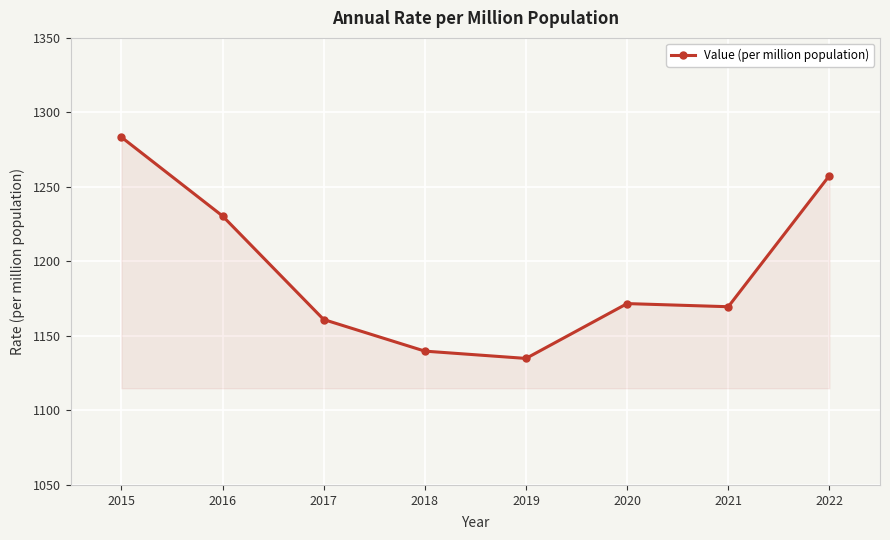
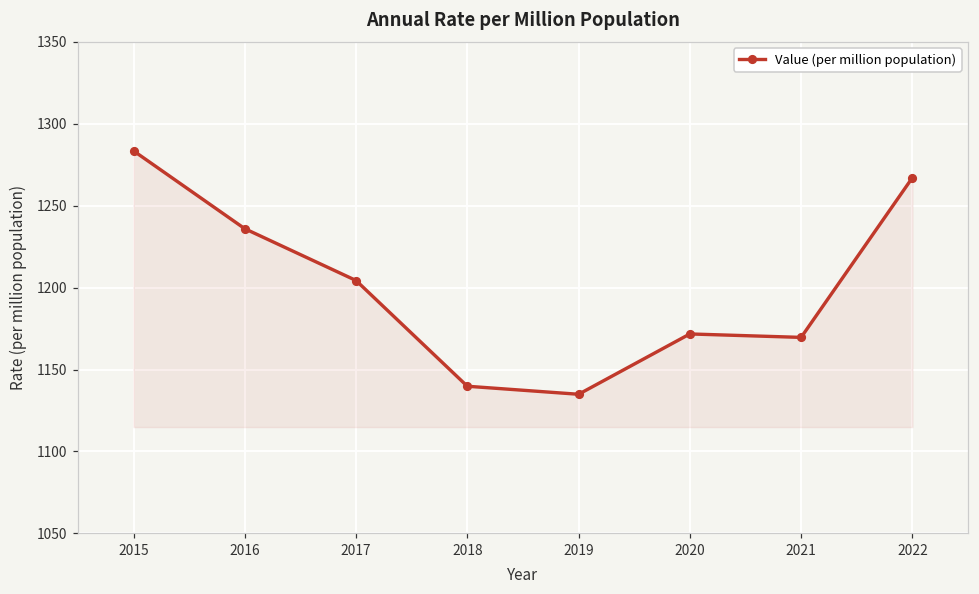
  {
    "2015": 1283,
-   "2016": 1231,
-   "2017": 1161,
+   "2016": 1236,
+   "2017": 1204,
    "2018": 1140,
    "2019": 1135,
    "2020": 1172,
    "2021": 1170,
-   "2022": 1258
+   "2022": 1267
  }
